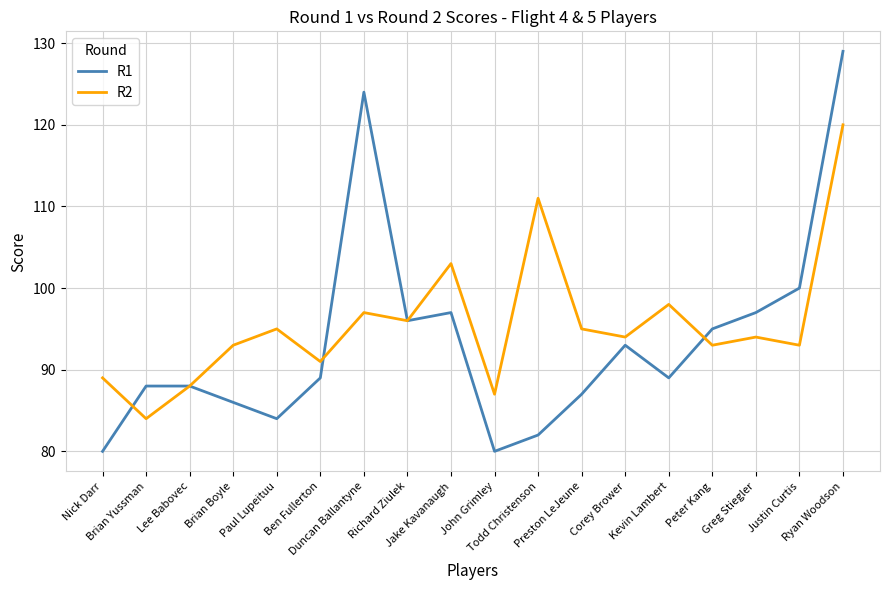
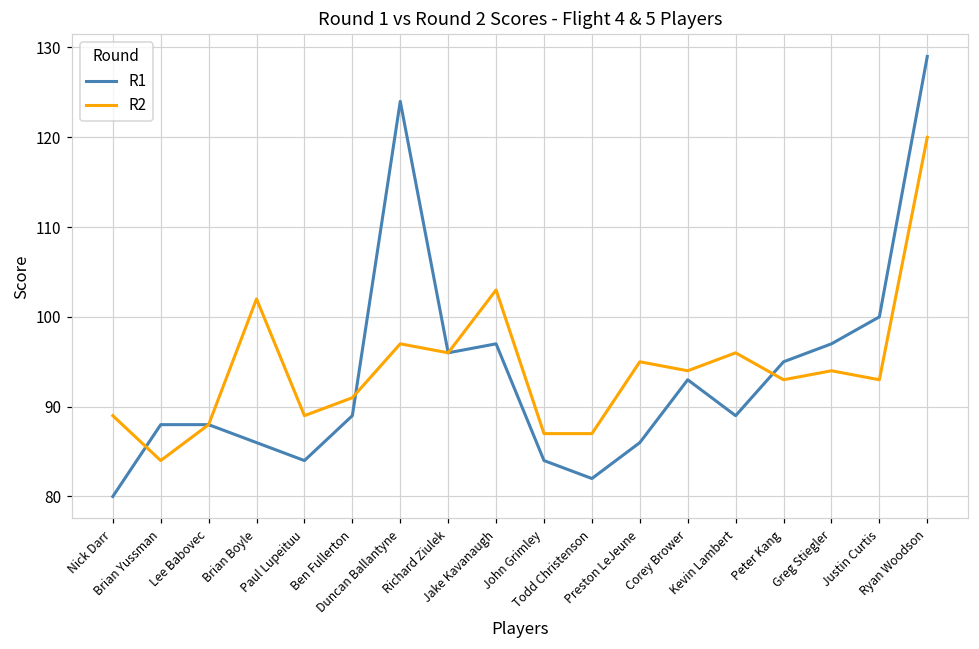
  {
    "R1": {
      "Nick Darr": 80,
      "Brian Yussman": 88,
      "Brian Boyle": 86,
      "Paul Lupeituu": 84,
      "Ben Fullerton": 89,
      "Duncan Ballantyne": 124,
      "Jake Kavanaugh": 97,
-     "John Grimley": 80,
+     "John Grimley": 84,
      "Todd Christenson": 82,
-     "Preston LeJeune": 87,
+     "Preston LeJeune": 86,
      "Corey Brower": 93,
      "Kevin Lambert": 89,
      "Peter Kang": 95,
      "Greg Stiegler": 97,
      "Justin Curtis": 100,
      "Ryan Woodson": 129
    },
    "R2": {
      "Nick Darr": 89,
      "Brian Yussman": 84,
-     "Brian Boyle": 93,
-     "Paul Lupeituu": 95,
+     "Brian Boyle": 102,
+     "Paul Lupeituu": 89,
      "Ben Fullerton": 91,
      "Duncan Ballantyne": 97,
      "Jake Kavanaugh": 103,
      "John Grimley": 87,
-     "Todd Christenson": 111,
+     "Todd Christenson": 87,
      "Preston LeJeune": 95,
      "Corey Brower": 94,
-     "Kevin Lambert": 98,
+     "Kevin Lambert": 96,
      "Peter Kang": 93,
      "Greg Stiegler": 94,
      "Justin Curtis": 93,
      "Ryan Woodson": 120
    }
  }
